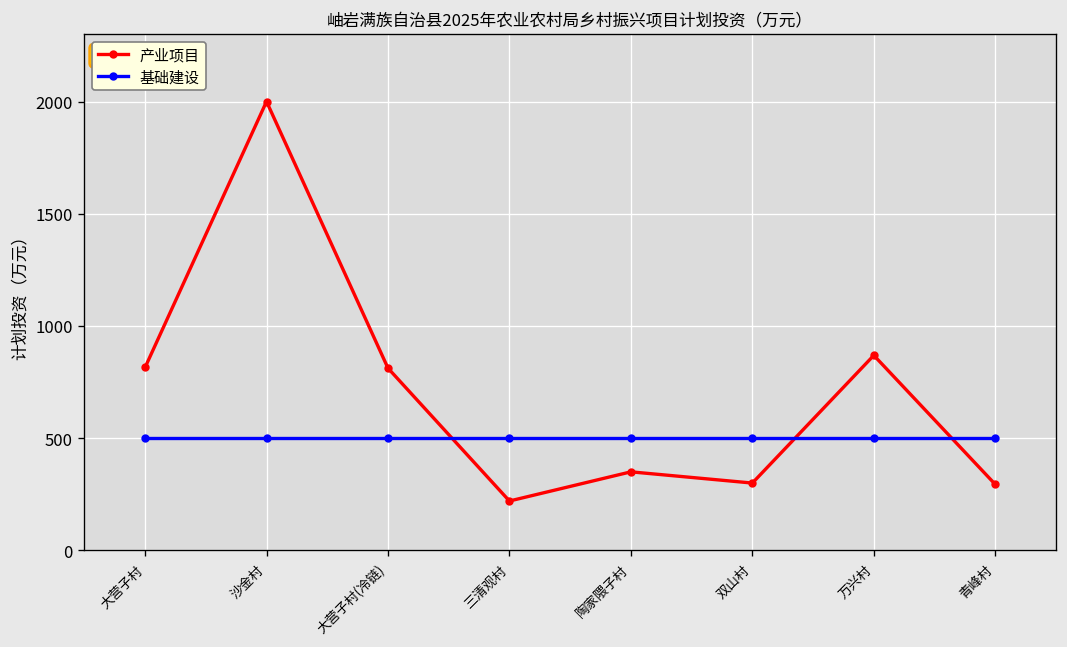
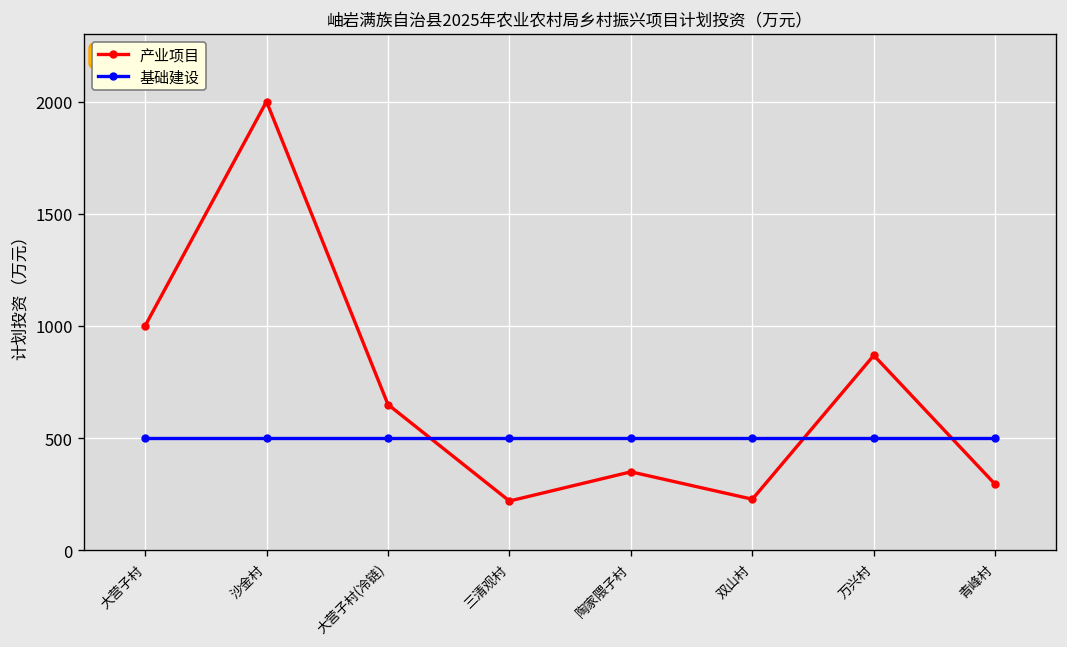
  {
    "产业项目": {
-     "大营子村": 820,
+     "大营子村": 1000,
      "沙金村": 2000,
-     "大营子村(冷链)": 810,
+     "大营子村(冷链)": 650,
      "三清观村": 220,
      "陶家隈子村": 350,
-     "双山村": 300,
+     "双山村": 230,
      "万兴村": 870,
      "青峰村": 290
    },
    "基础建设": {
      "大营子村": 500,
      "沙金村": 500,
      "大营子村(冷链)": 500,
      "三清观村": 500,
      "陶家隈子村": 500,
      "双山村": 500,
      "万兴村": 500,
      "青峰村": 500
    }
  }
